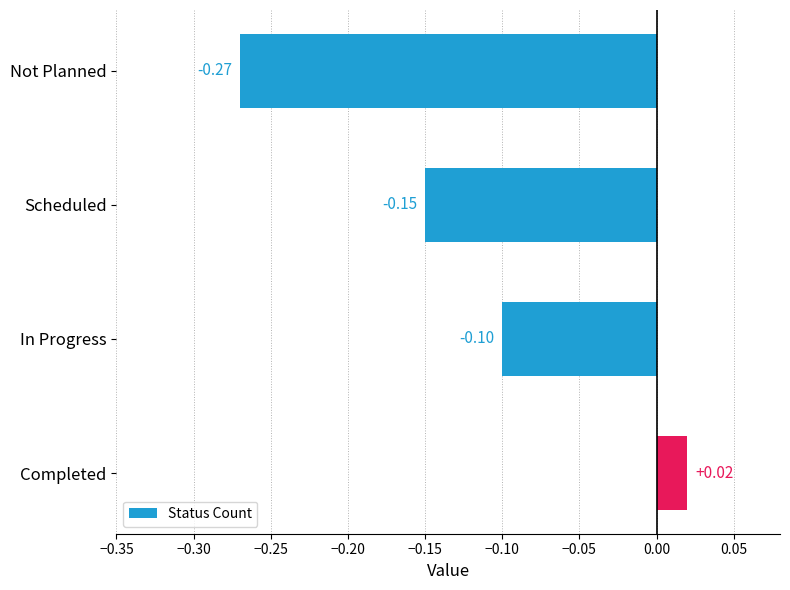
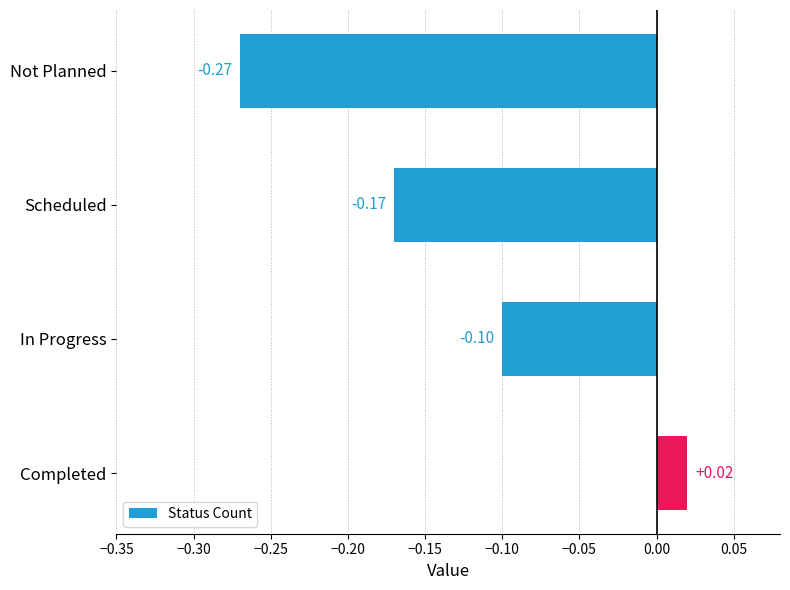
  {
    "Not Planned": "-0.27",
-   "Scheduled": "-0.15",
+   "Scheduled": "-0.17",
    "In Progress": "-0.10",
    "Completed": "+0.02"
  }
